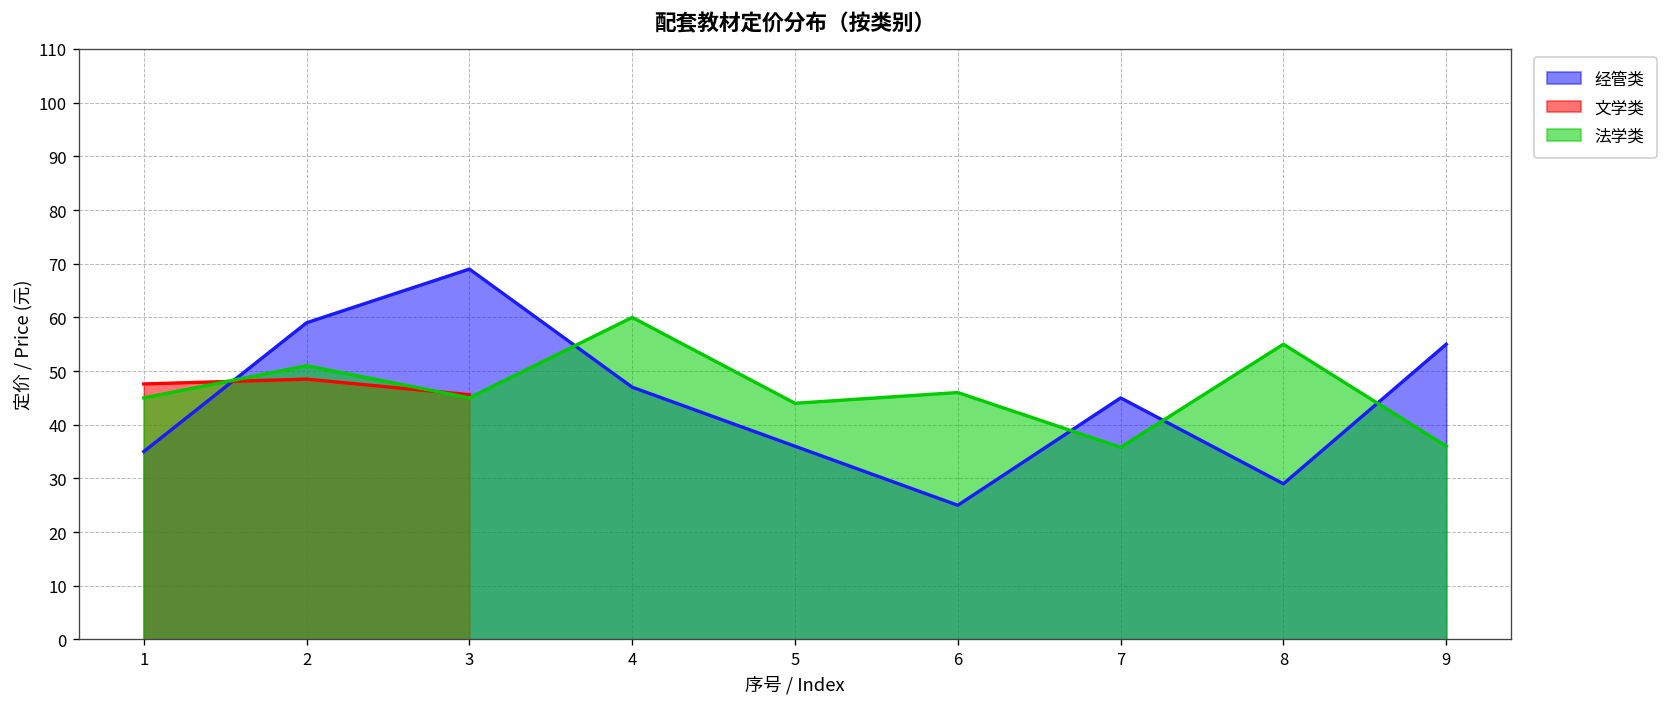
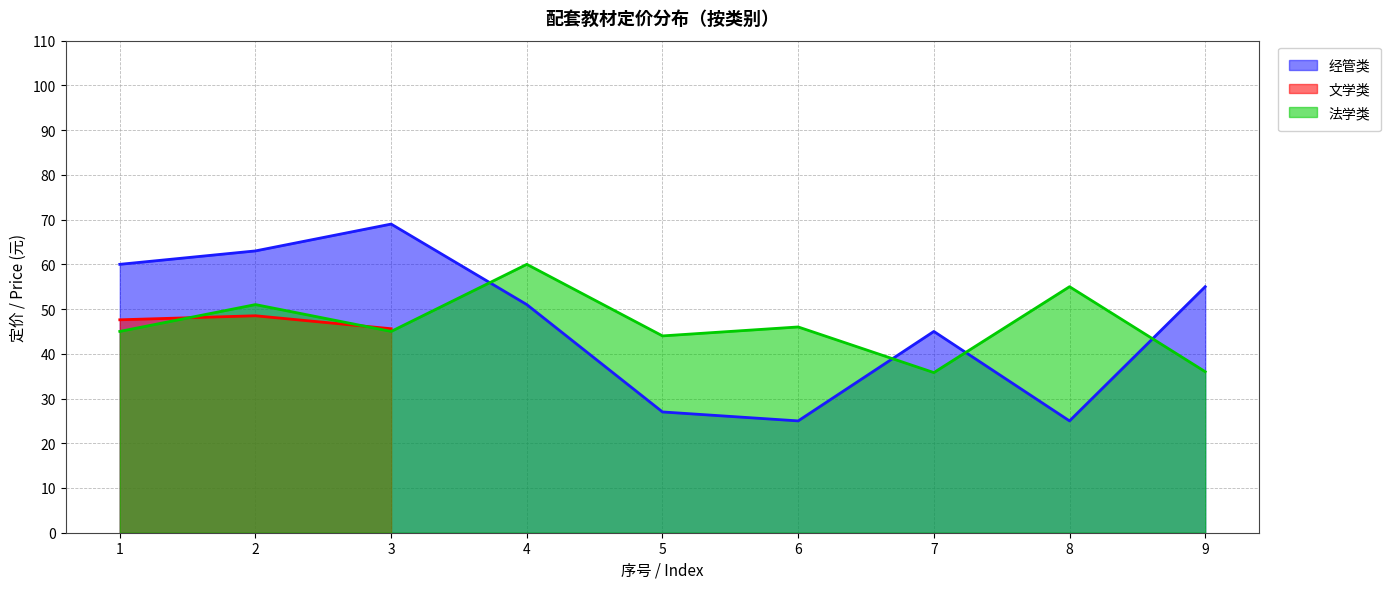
  {
    "经管类": {
-     "1": 35,
-     "2": 59,
+     "1": 60,
+     "2": 63,
      "3": 69,
-     "4": 47,
-     "5": 36,
+     "4": 51,
+     "5": 27,
      "6": 25,
      "7": 45,
-     "8": 29,
+     "8": 25,
      "9": 55
    },
    "文学类": {
      "1": 48,
      "2": 49,
      "3": 46
    },
    "法学类": {
      "1": 45,
      "2": 51,
      "3": 45,
      "4": 60,
      "5": 44,
      "6": 46,
      "7": 36,
      "8": 55,
      "9": 36
    }
  }
